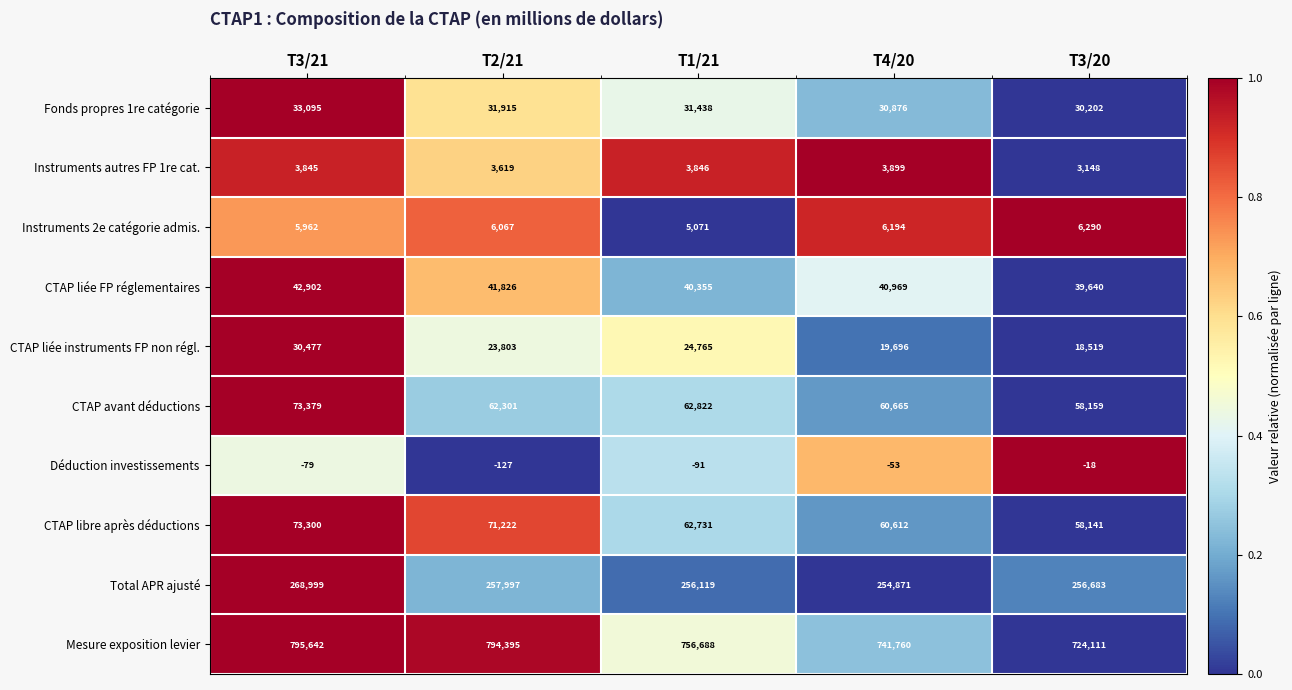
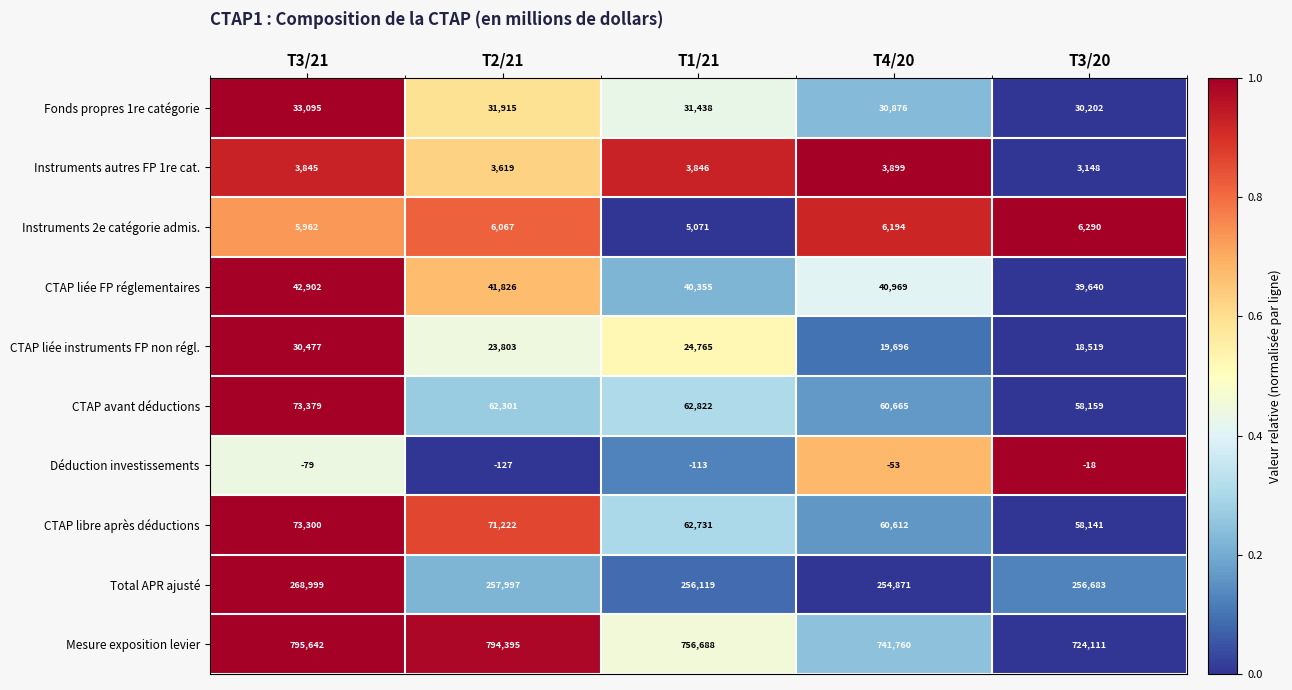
  {
    "Fonds propres 1re catégorie": {
      "T3/21": "33,095",
      "T2/21": "31,915",
      "T1/21": "31,438",
      "T4/20": "30,876",
      "T3/20": "30,202"
    },
    "Instruments autres FP 1re cat.": {
      "T3/21": "3,845",
      "T2/21": "3,619",
      "T1/21": "3,846",
      "T4/20": "3,899",
      "T3/20": "3,148"
    },
    "Instruments 2e catégorie admis.": {
      "T3/21": "5,962",
      "T2/21": "6,067",
      "T1/21": "5,071",
      "T4/20": "6,194",
      "T3/20": "6,290"
    },
    "CTAP liée FP réglementaires": {
      "T3/21": "42,902",
      "T2/21": "41,826",
      "T1/21": "40,355",
      "T4/20": "40,969",
      "T3/20": "39,640"
    },
    "CTAP liée instruments FP non régl.": {
      "T3/21": "30,477",
      "T2/21": "23,803",
      "T1/21": "24,765",
      "T4/20": "19,696",
      "T3/20": "18,519"
    },
    "CTAP avant déductions": {
      "T3/21": "73,379",
      "T2/21": "62,301",
      "T1/21": "62,822",
      "T4/20": "60,665",
      "T3/20": "58,159"
    },
    "Déduction investissements": {
      "T3/21": "-79",
      "T2/21": "-127",
-     "T1/21": "-91",
+     "T1/21": "-113",
      "T4/20": "-53",
      "T3/20": "-18"
    },
    "CTAP libre après déductions": {
      "T3/21": "73,300",
      "T2/21": "71,222",
      "T1/21": "62,731",
      "T4/20": "60,612",
      "T3/20": "58,141"
    },
    "Total APR ajusté": {
      "T3/21": "268,999",
      "T2/21": "257,997",
      "T1/21": "256,119",
      "T4/20": "254,871",
      "T3/20": "256,683"
    },
    "Mesure exposition levier": {
      "T3/21": "795,642",
      "T2/21": "794,395",
      "T1/21": "756,688",
      "T4/20": "741,760",
      "T3/20": "724,111"
    }
  }
